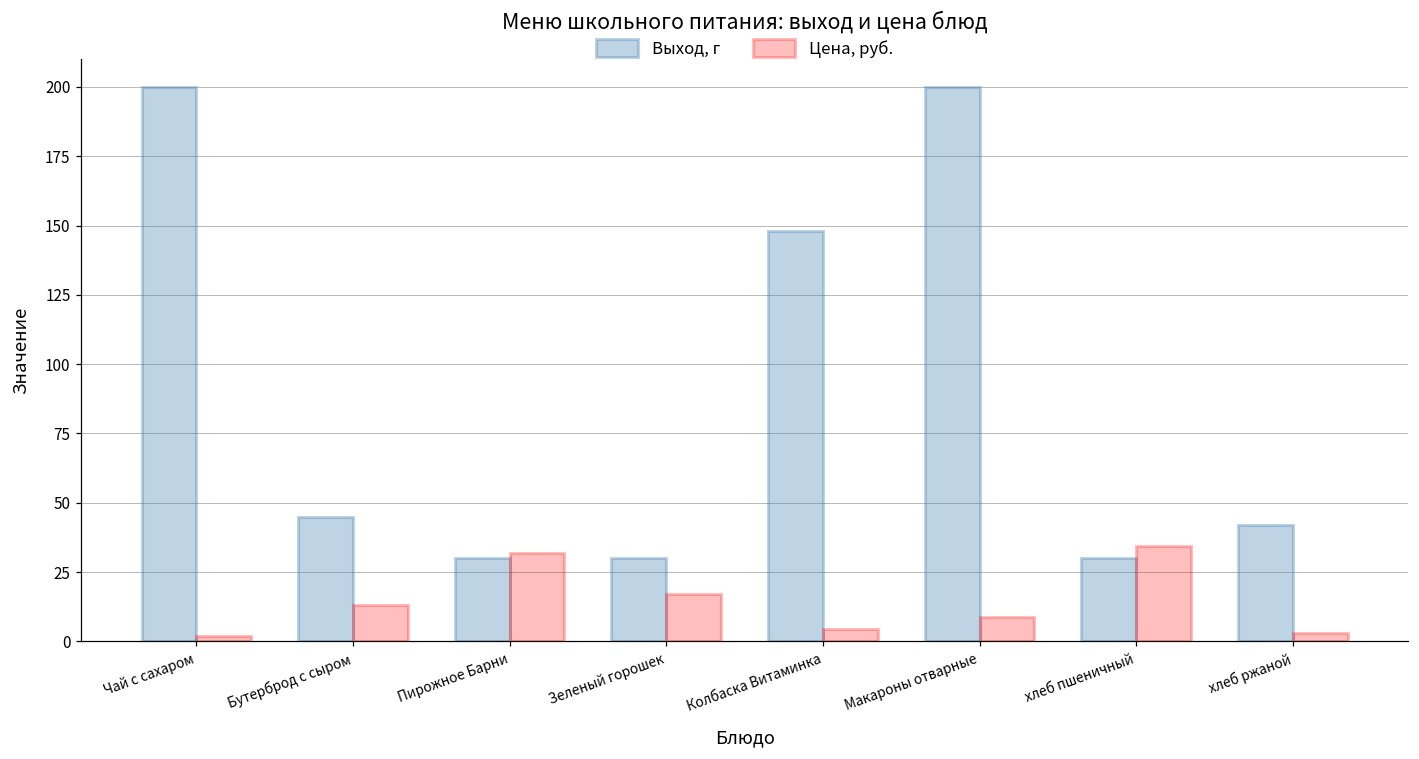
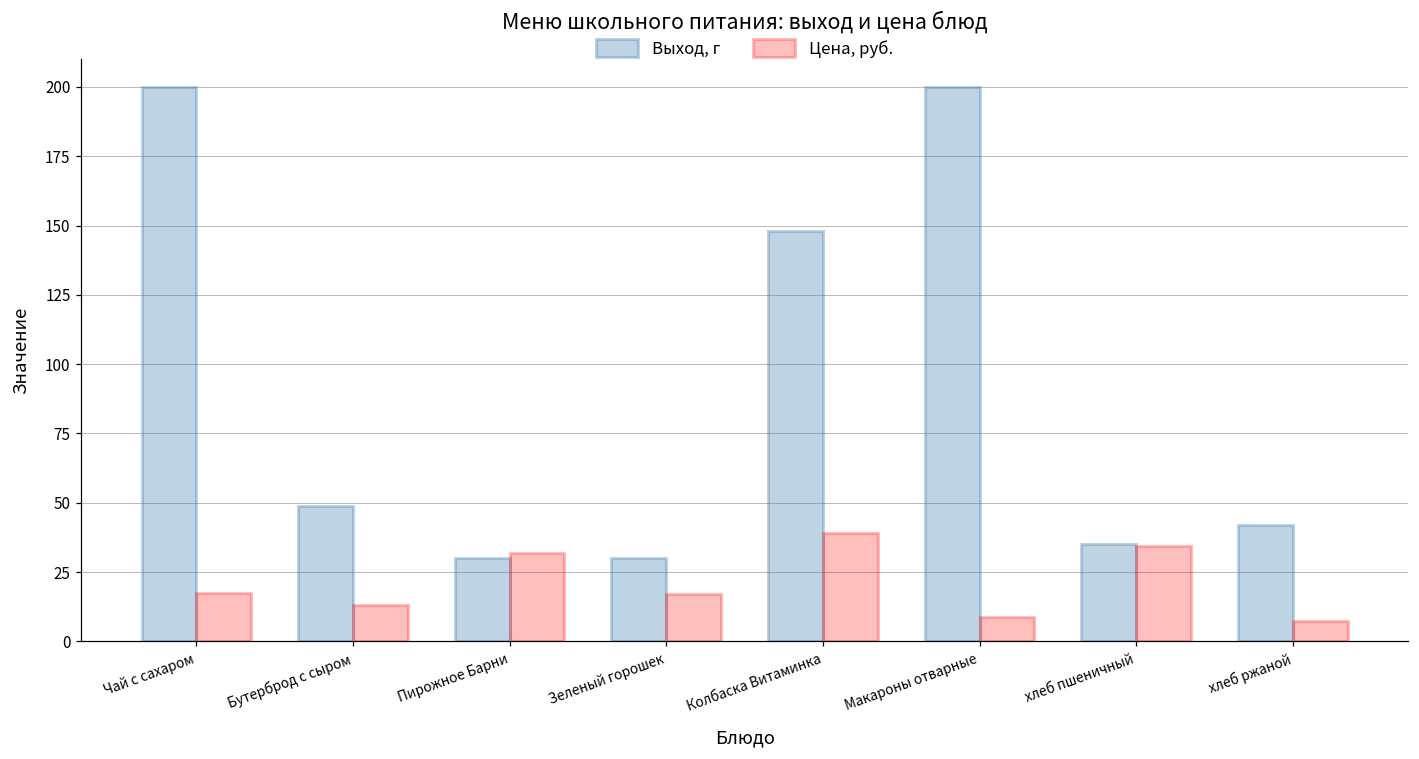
  {
    "Выход, г": {
      "Чай с сахаром": 200,
-     "Бутерброд с сыром": 45,
+     "Бутерброд с сыром": 49,
      "Пирожное Барни": 30,
      "Зеленый горошек": 30,
      "Колбаска Витаминка": 148,
      "Макароны отварные": 200,
-     "хлеб пшеничный": 30,
+     "хлеб пшеничный": 35,
      "хлеб ржаной": 42
    },
    "Цена, руб.": {
-     "Чай с сахаром": 2,
+     "Чай с сахаром": 17,
      "Бутерброд с сыром": 13,
      "Пирожное Барни": 32,
      "Зеленый горошек": 17,
-     "Колбаска Витаминка": 5,
+     "Колбаска Витаминка": 39,
      "Макароны отварные": 9,
      "хлеб пшеничный": 35,
-     "хлеб ржаной": 3
+     "хлеб ржаной": 7
    }
  }
